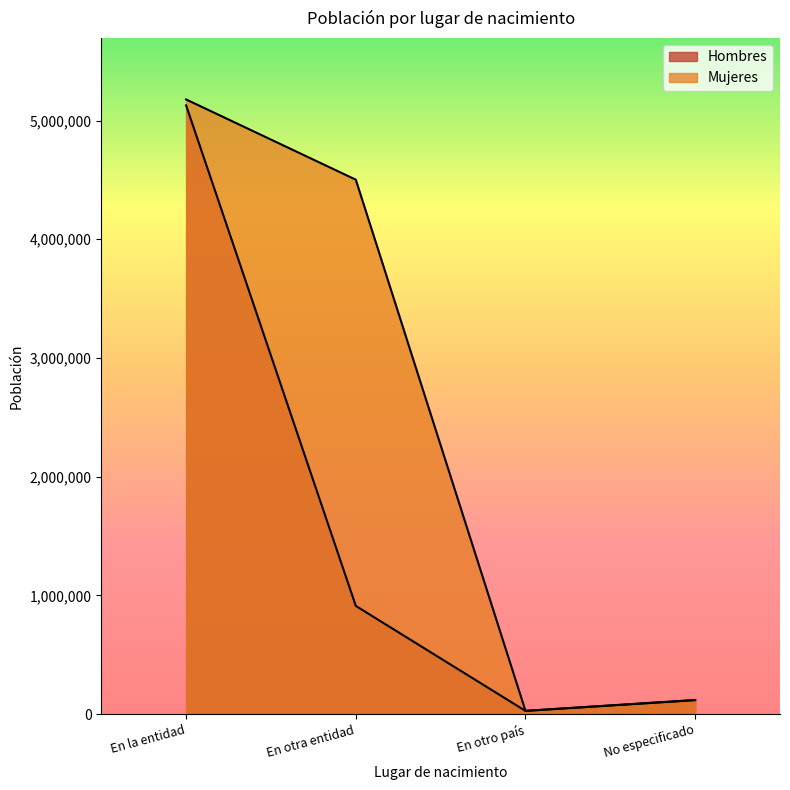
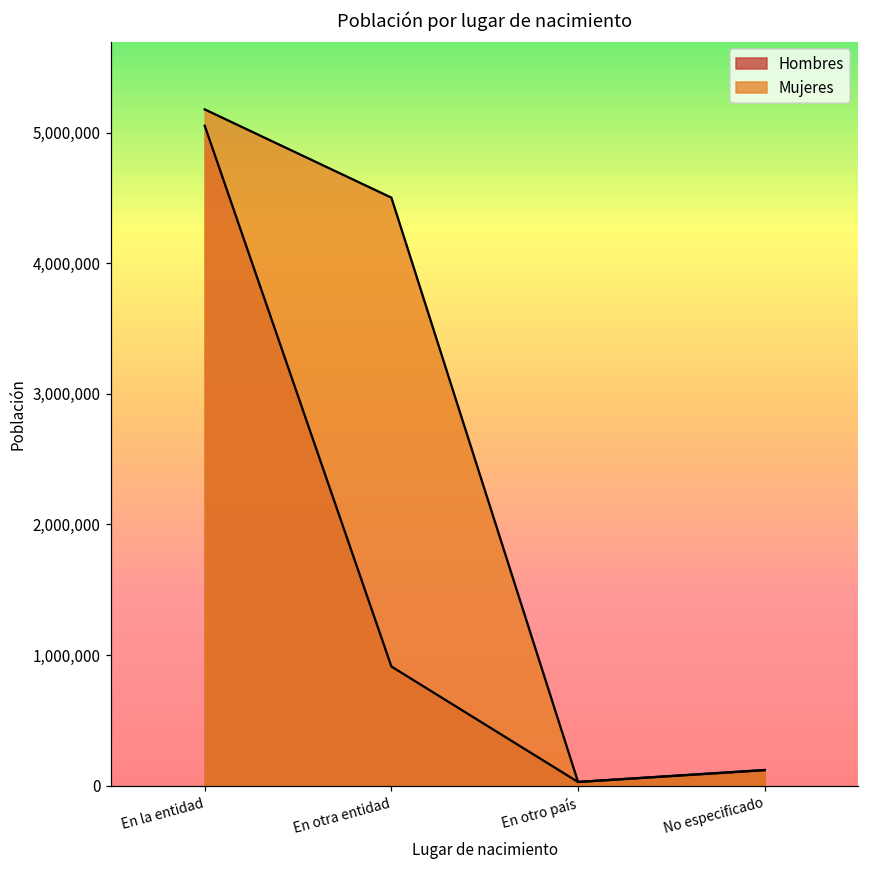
  {
    "Hombres": {
-     "En la entidad": "5,130,000",
+     "En la entidad": "5,050,000",
      "En otra entidad": "910,000"
    },
    "Mujeres": {
      "En la entidad": "5,180,000",
      "En otra entidad": "4,500,000"
    }
  }
